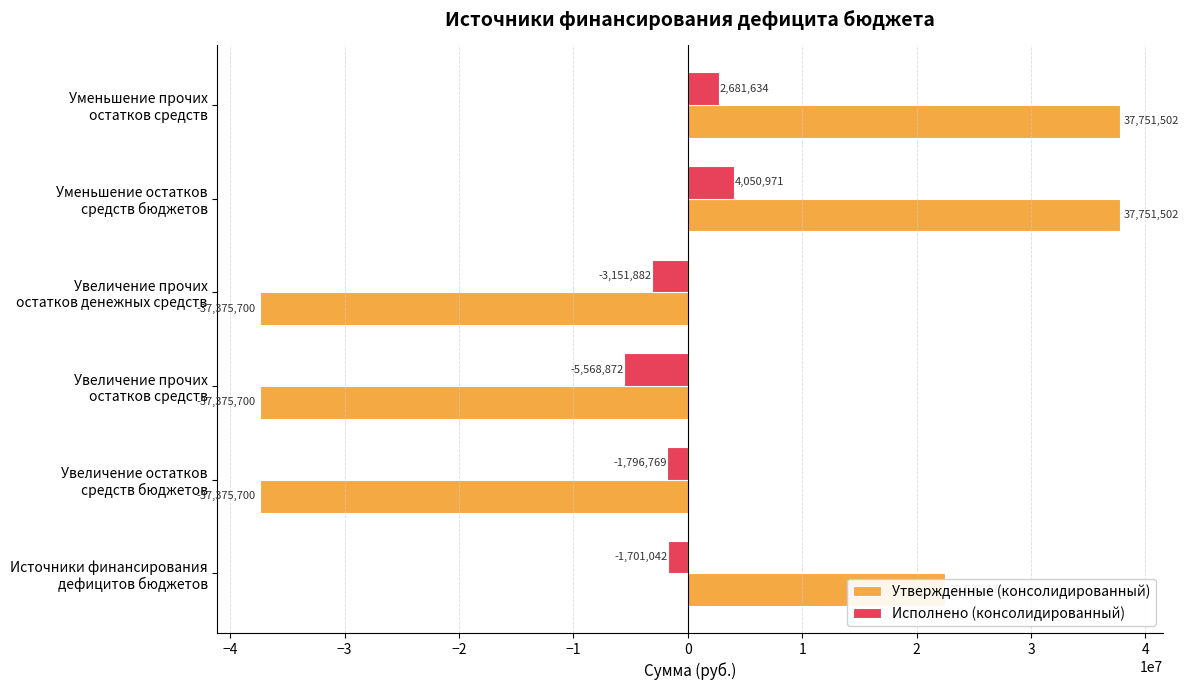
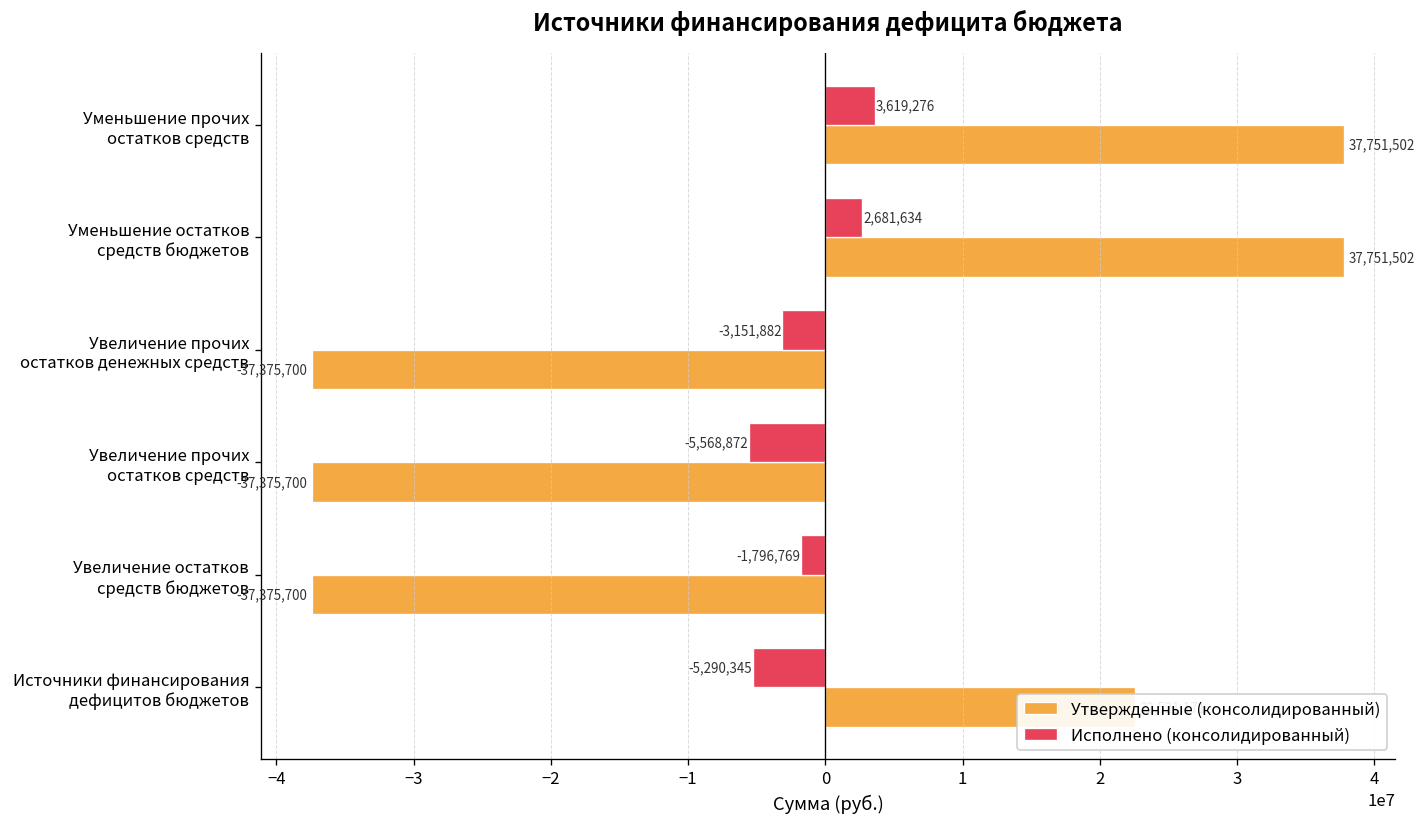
  {
    "Утвержденные (консолидированный)": {
      "Уменьшение прочих остатков средств": "37,751,502",
      "Уменьшение остатков средств бюджетов": "37,751,502",
      "Увеличение прочих остатков денежных средств": "-37,375,700",
      "Увеличение прочих остатков средств": "-37,375,700",
      "Увеличение остатков средств бюджетов": "-37,375,700"
    },
    "Исполнено (консолидированный)": {
-     "Уменьшение прочих остатков средств": "2,681,634",
-     "Уменьшение остатков средств бюджетов": "4,050,971",
+     "Уменьшение прочих остатков средств": "3,619,276",
+     "Уменьшение остатков средств бюджетов": "2,681,634",
      "Увеличение прочих остатков денежных средств": "-3,151,882",
      "Увеличение прочих остатков средств": "-5,568,872",
      "Увеличение остатков средств бюджетов": "-1,796,769",
-     "Источники финансирования дефицитов бюджетов": "-1,701,042"
+     "Источники финансирования дефицитов бюджетов": "-5,290,345"
    }
  }
